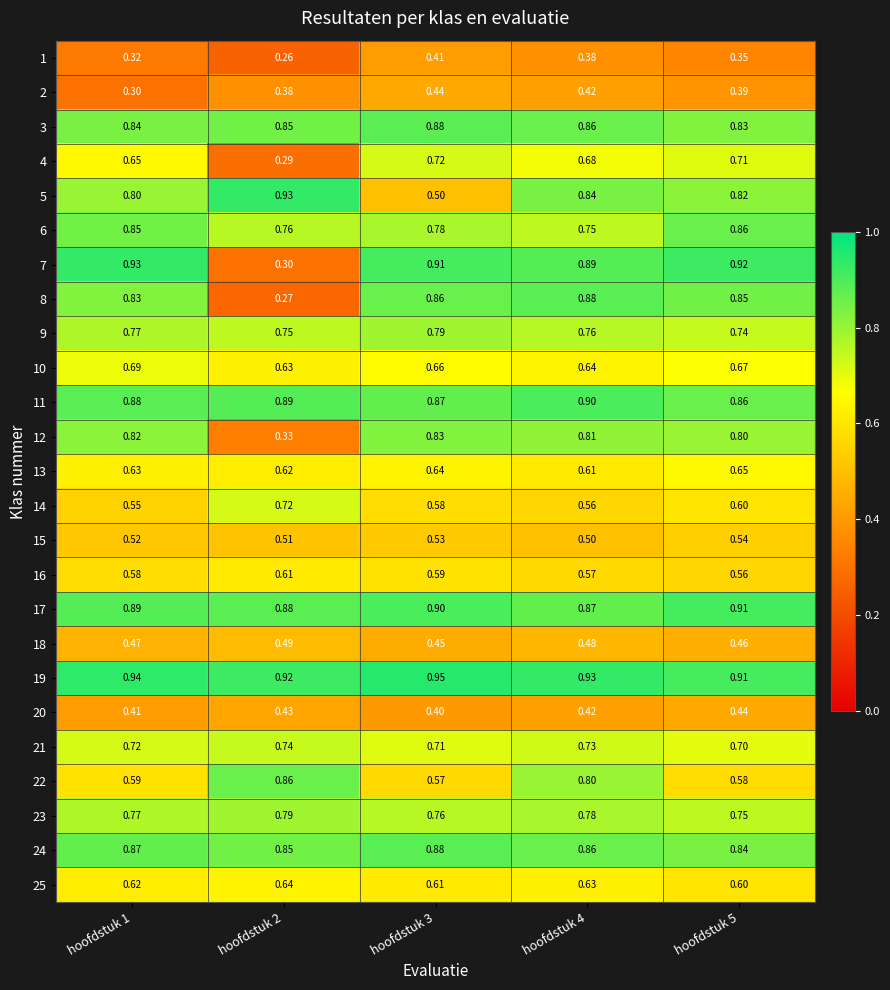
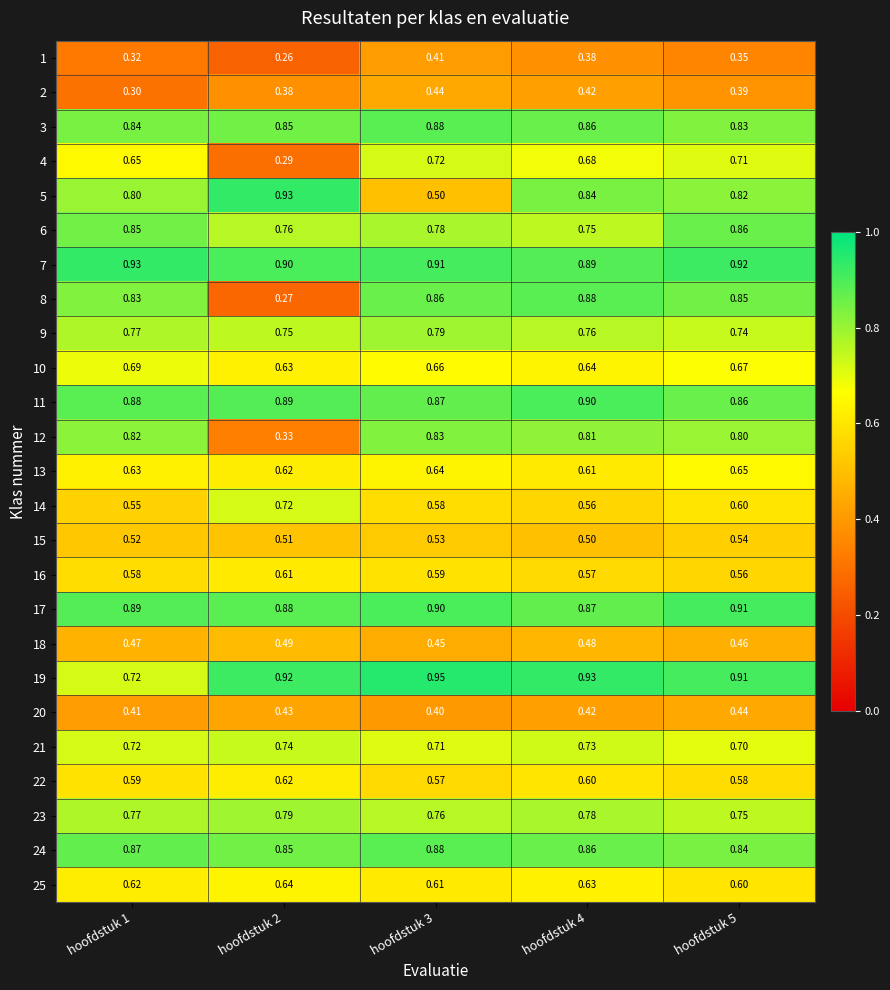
  {
    "1": {
      "hoofdstuk 1": 0.32,
      "hoofdstuk 2": 0.26,
      "hoofdstuk 3": 0.41,
      "hoofdstuk 4": 0.38,
      "hoofdstuk 5": 0.35
    },
    "2": {
      "hoofdstuk 1": 0.30,
      "hoofdstuk 2": 0.38,
      "hoofdstuk 3": 0.44,
      "hoofdstuk 4": 0.42,
      "hoofdstuk 5": 0.39
    },
    "3": {
      "hoofdstuk 1": 0.84,
      "hoofdstuk 2": 0.85,
      "hoofdstuk 3": 0.88,
      "hoofdstuk 4": 0.86,
      "hoofdstuk 5": 0.83
    },
    "4": {
      "hoofdstuk 1": 0.65,
      "hoofdstuk 2": 0.29,
      "hoofdstuk 3": 0.72,
      "hoofdstuk 4": 0.68,
      "hoofdstuk 5": 0.71
    },
    "5": {
      "hoofdstuk 1": 0.80,
      "hoofdstuk 2": 0.93,
      "hoofdstuk 3": 0.50,
      "hoofdstuk 4": 0.84,
      "hoofdstuk 5": 0.82
    },
    "6": {
      "hoofdstuk 1": 0.85,
      "hoofdstuk 2": 0.76,
      "hoofdstuk 3": 0.78,
      "hoofdstuk 4": 0.75,
      "hoofdstuk 5": 0.86
    },
    "7": {
      "hoofdstuk 1": 0.93,
-     "hoofdstuk 2": 0.30,
+     "hoofdstuk 2": 0.90,
      "hoofdstuk 3": 0.91,
      "hoofdstuk 4": 0.89,
      "hoofdstuk 5": 0.92
    },
    "8": {
      "hoofdstuk 1": 0.83,
      "hoofdstuk 2": 0.27,
      "hoofdstuk 3": 0.86,
      "hoofdstuk 4": 0.88,
      "hoofdstuk 5": 0.85
    },
    "9": {
      "hoofdstuk 1": 0.77,
      "hoofdstuk 2": 0.75,
      "hoofdstuk 3": 0.79,
      "hoofdstuk 4": 0.76,
      "hoofdstuk 5": 0.74
    },
    "10": {
      "hoofdstuk 1": 0.69,
      "hoofdstuk 2": 0.63,
      "hoofdstuk 3": 0.66,
      "hoofdstuk 4": 0.64,
      "hoofdstuk 5": 0.67
    },
    "11": {
      "hoofdstuk 1": 0.88,
      "hoofdstuk 2": 0.89,
      "hoofdstuk 3": 0.87,
      "hoofdstuk 4": 0.90,
      "hoofdstuk 5": 0.86
    },
    "12": {
      "hoofdstuk 1": 0.82,
      "hoofdstuk 2": 0.33,
      "hoofdstuk 3": 0.83,
      "hoofdstuk 4": 0.81,
      "hoofdstuk 5": 0.80
    },
    "13": {
      "hoofdstuk 1": 0.63,
      "hoofdstuk 2": 0.62,
      "hoofdstuk 3": 0.64,
      "hoofdstuk 4": 0.61,
      "hoofdstuk 5": 0.65
    },
    "14": {
      "hoofdstuk 1": 0.55,
      "hoofdstuk 2": 0.72,
      "hoofdstuk 3": 0.58,
      "hoofdstuk 4": 0.56,
      "hoofdstuk 5": 0.60
    },
    "15": {
      "hoofdstuk 1": 0.52,
      "hoofdstuk 2": 0.51,
      "hoofdstuk 3": 0.53,
      "hoofdstuk 4": 0.50,
      "hoofdstuk 5": 0.54
    },
    "16": {
      "hoofdstuk 1": 0.58,
      "hoofdstuk 2": 0.61,
      "hoofdstuk 3": 0.59,
      "hoofdstuk 4": 0.57,
      "hoofdstuk 5": 0.56
    },
    "17": {
      "hoofdstuk 1": 0.89,
      "hoofdstuk 2": 0.88,
      "hoofdstuk 3": 0.90,
      "hoofdstuk 4": 0.87,
      "hoofdstuk 5": 0.91
    },
    "18": {
      "hoofdstuk 1": 0.47,
      "hoofdstuk 2": 0.49,
      "hoofdstuk 3": 0.45,
      "hoofdstuk 4": 0.48,
      "hoofdstuk 5": 0.46
    },
    "19": {
-     "hoofdstuk 1": 0.94,
+     "hoofdstuk 1": 0.72,
      "hoofdstuk 2": 0.92,
      "hoofdstuk 3": 0.95,
      "hoofdstuk 4": 0.93,
      "hoofdstuk 5": 0.91
    },
    "20": {
      "hoofdstuk 1": 0.41,
      "hoofdstuk 2": 0.43,
      "hoofdstuk 3": 0.40,
      "hoofdstuk 4": 0.42,
      "hoofdstuk 5": 0.44
    },
    "21": {
      "hoofdstuk 1": 0.72,
      "hoofdstuk 2": 0.74,
      "hoofdstuk 3": 0.71,
      "hoofdstuk 4": 0.73,
      "hoofdstuk 5": 0.70
    },
    "22": {
      "hoofdstuk 1": 0.59,
-     "hoofdstuk 2": 0.86,
+     "hoofdstuk 2": 0.62,
      "hoofdstuk 3": 0.57,
-     "hoofdstuk 4": 0.80,
+     "hoofdstuk 4": 0.60,
      "hoofdstuk 5": 0.58
    },
    "23": {
      "hoofdstuk 1": 0.77,
      "hoofdstuk 2": 0.79,
      "hoofdstuk 3": 0.76,
      "hoofdstuk 4": 0.78,
      "hoofdstuk 5": 0.75
    },
    "24": {
      "hoofdstuk 1": 0.87,
      "hoofdstuk 2": 0.85,
      "hoofdstuk 3": 0.88,
      "hoofdstuk 4": 0.86,
      "hoofdstuk 5": 0.84
    },
    "25": {
      "hoofdstuk 1": 0.62,
      "hoofdstuk 2": 0.64,
      "hoofdstuk 3": 0.61,
      "hoofdstuk 4": 0.63,
      "hoofdstuk 5": 0.60
    }
  }
